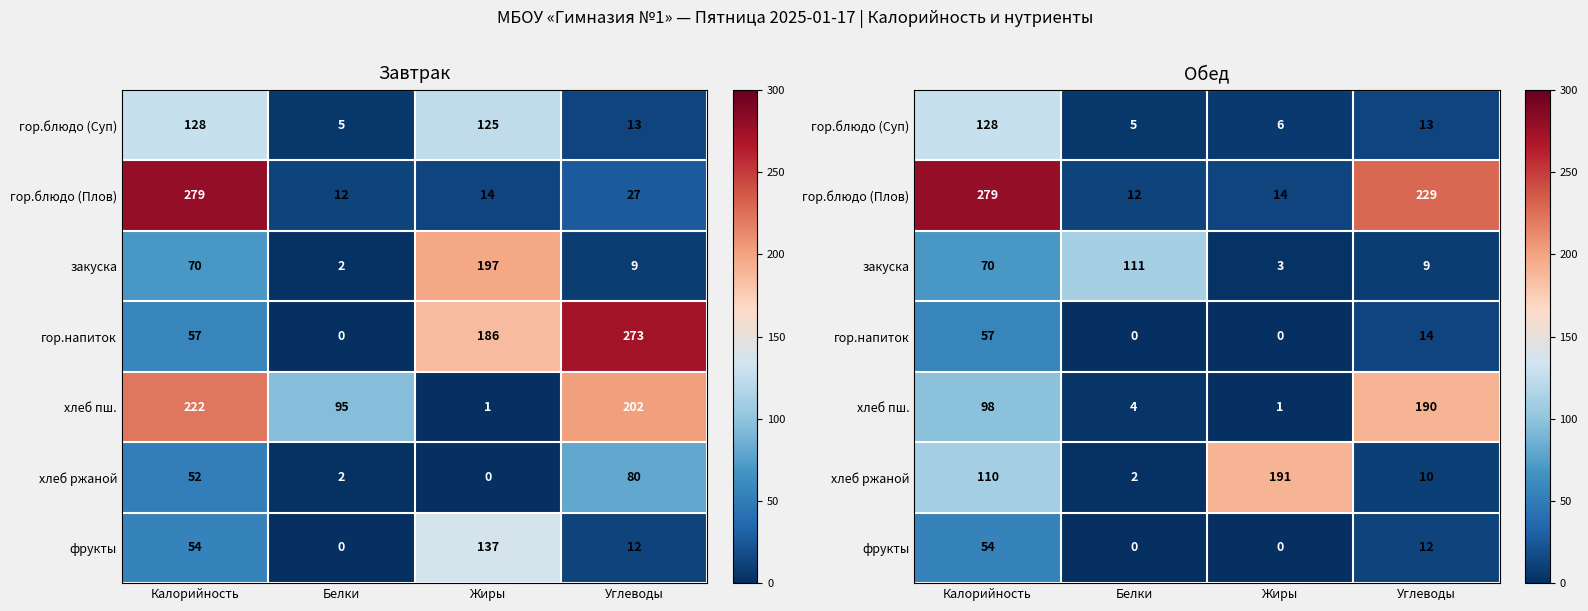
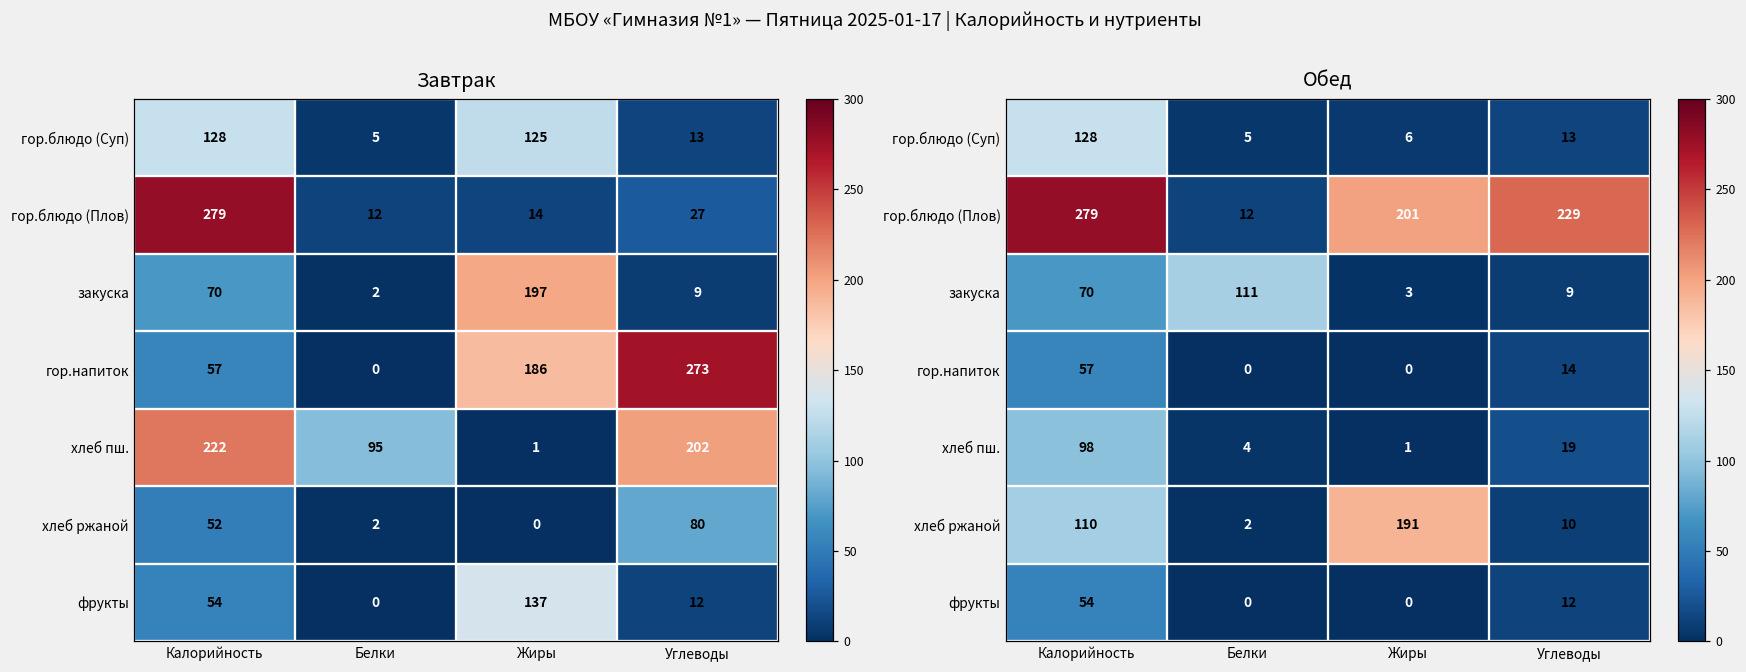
  {
    "Завтрак": {
      "гор.блюдо (Суп)": {
        "Калорийность": 128,
        "Белки": 5,
        "Жиры": 125,
        "Углеводы": 13
      },
      "гор.блюдо (Плов)": {
        "Калорийность": 279,
        "Белки": 12,
        "Жиры": 14,
        "Углеводы": 27
      },
      "закуска": {
        "Калорийность": 70,
        "Белки": 2,
        "Жиры": 197,
        "Углеводы": 9
      },
      "гор.напиток": {
        "Калорийность": 57,
        "Белки": 0,
        "Жиры": 186,
        "Углеводы": 273
      },
      "хлеб пш.": {
        "Калорийность": 222,
        "Белки": 95,
        "Жиры": 1,
        "Углеводы": 202
      },
      "хлеб ржаной": {
        "Калорийность": 52,
        "Белки": 2,
        "Жиры": 0,
        "Углеводы": 80
      },
      "фрукты": {
        "Калорийность": 54,
        "Белки": 0,
        "Жиры": 137,
        "Углеводы": 12
      }
    },
    "Обед": {
      "гор.блюдо (Суп)": {
        "Калорийность": 128,
        "Белки": 5,
        "Жиры": 6,
        "Углеводы": 13
      },
      "гор.блюдо (Плов)": {
        "Калорийность": 279,
        "Белки": 12,
-       "Жиры": 14,
+       "Жиры": 201,
        "Углеводы": 229
      },
      "закуска": {
        "Калорийность": 70,
        "Белки": 111,
        "Жиры": 3,
        "Углеводы": 9
      },
      "гор.напиток": {
        "Калорийность": 57,
        "Белки": 0,
        "Жиры": 0,
        "Углеводы": 14
      },
      "хлеб пш.": {
        "Калорийность": 98,
        "Белки": 4,
        "Жиры": 1,
-       "Углеводы": 190
+       "Углеводы": 19
      },
      "хлеб ржаной": {
        "Калорийность": 110,
        "Белки": 2,
        "Жиры": 191,
        "Углеводы": 10
      },
      "фрукты": {
        "Калорийность": 54,
        "Белки": 0,
        "Жиры": 0,
        "Углеводы": 12
      }
    }
  }
